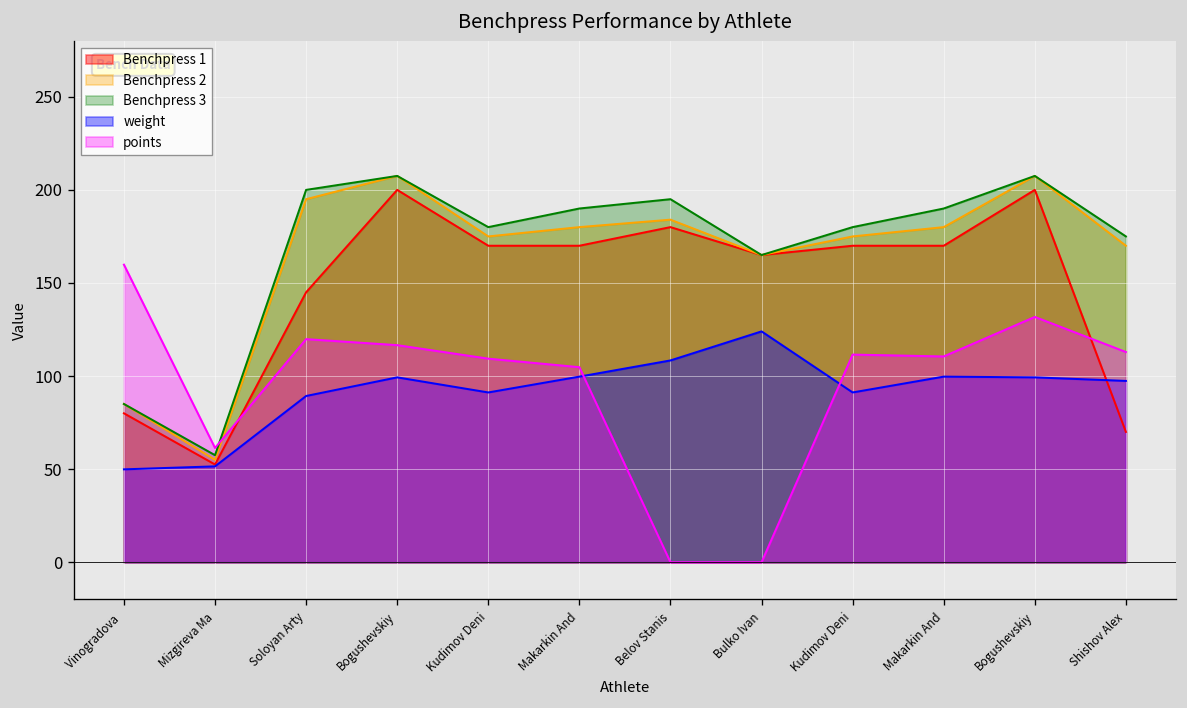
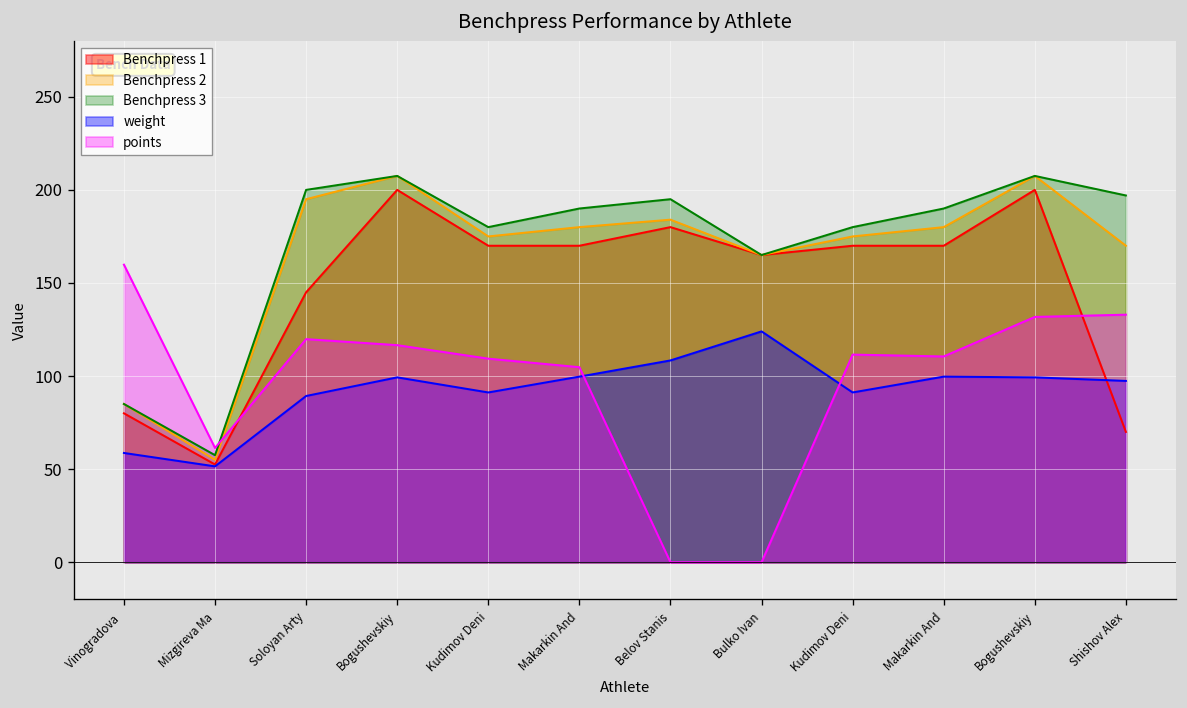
  {
    "Benchpress 1": {
      "Vinogradova": 80,
      "Soloyan Arty": 145,
      "Belov Stanis": 180,
      "Shishov Alex": 70
    },
    "Benchpress 2": {
      "Mizgireva Ma": 55,
      "Soloyan Arty": 195,
      "Belov Stanis": 184,
      "Shishov Alex": 170
    },
    "Benchpress 3": {
      "Mizgireva Ma": 58,
      "Soloyan Arty": 200,
      "Belov Stanis": 195,
-     "Shishov Alex": 175
+     "Shishov Alex": 197
    },
    "weight": {
-     "Vinogradova": 50,
+     "Vinogradova": 59,
      "Soloyan Arty": 89,
      "Belov Stanis": 108,
      "Bulko Ivan": 124,
      "Shishov Alex": 97
    },
    "points": {
      "Vinogradova": 160,
      "Mizgireva Ma": 61,
      "Soloyan Arty": 120,
      "Belov Stanis": 0,
      "Bulko Ivan": 0,
-     "Shishov Alex": 113
+     "Shishov Alex": 133
    }
  }
